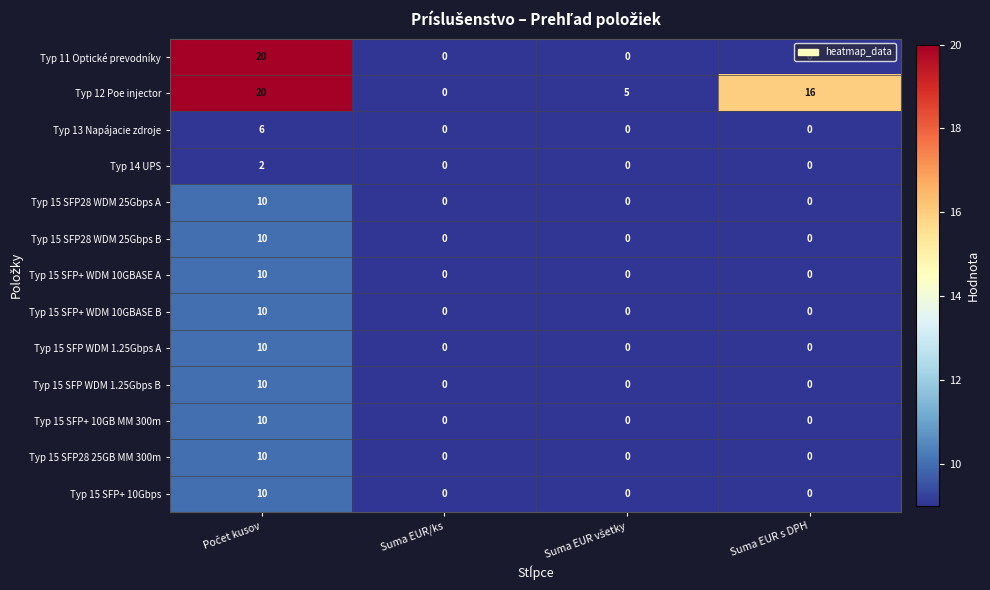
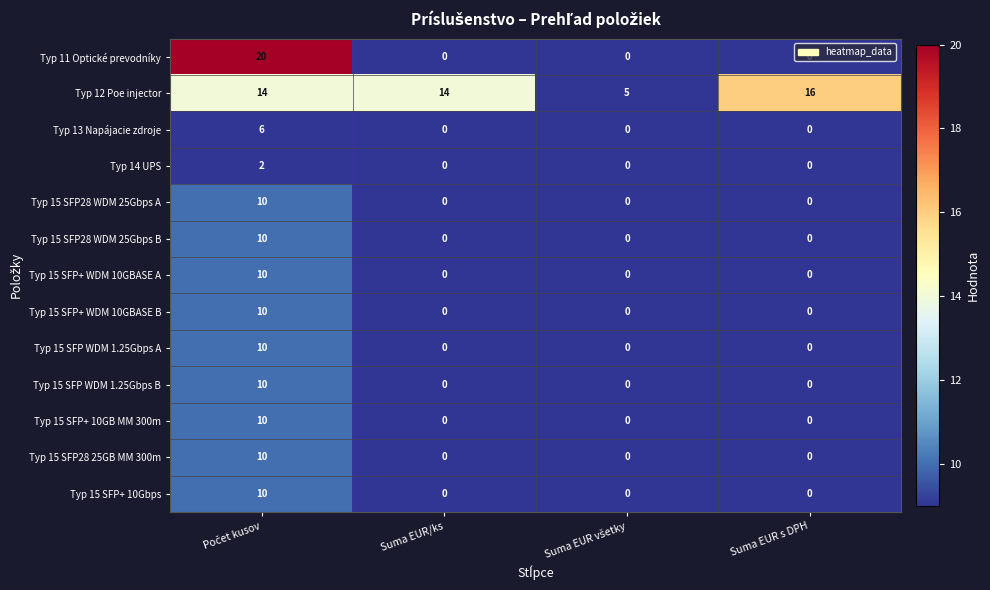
  {
    "Typ 11 Optické prevodníky": {
      "Počet kusov": 20,
      "Suma EUR/ks": 0,
      "Suma EUR všetky": 0
    },
    "Typ 12 Poe injector": {
-     "Počet kusov": 20,
-     "Suma EUR/ks": 0,
+     "Počet kusov": 14,
+     "Suma EUR/ks": 14,
      "Suma EUR všetky": 5,
      "Suma EUR s DPH": 16
    },
    "Typ 13 Napájacie zdroje": {
      "Počet kusov": 6,
      "Suma EUR/ks": 0,
      "Suma EUR všetky": 0,
      "Suma EUR s DPH": 0
    },
    "Typ 14 UPS": {
      "Počet kusov": 2,
      "Suma EUR/ks": 0,
      "Suma EUR všetky": 0,
      "Suma EUR s DPH": 0
    },
    "Typ 15 SFP28 WDM 25Gbps A": {
      "Počet kusov": 10,
      "Suma EUR/ks": 0,
      "Suma EUR všetky": 0,
      "Suma EUR s DPH": 0
    },
    "Typ 15 SFP28 WDM 25Gbps B": {
      "Počet kusov": 10,
      "Suma EUR/ks": 0,
      "Suma EUR všetky": 0,
      "Suma EUR s DPH": 0
    },
    "Typ 15 SFP+ WDM 10GBASE A": {
      "Počet kusov": 10,
      "Suma EUR/ks": 0,
      "Suma EUR všetky": 0,
      "Suma EUR s DPH": 0
    },
    "Typ 15 SFP+ WDM 10GBASE B": {
      "Počet kusov": 10,
      "Suma EUR/ks": 0,
      "Suma EUR všetky": 0,
      "Suma EUR s DPH": 0
    },
    "Typ 15 SFP WDM 1.25Gbps A": {
      "Počet kusov": 10,
      "Suma EUR/ks": 0,
      "Suma EUR všetky": 0,
      "Suma EUR s DPH": 0
    },
    "Typ 15 SFP WDM 1.25Gbps B": {
      "Počet kusov": 10,
      "Suma EUR/ks": 0,
      "Suma EUR všetky": 0,
      "Suma EUR s DPH": 0
    },
    "Typ 15 SFP+ 10GB MM 300m": {
      "Počet kusov": 10,
      "Suma EUR/ks": 0,
      "Suma EUR všetky": 0,
      "Suma EUR s DPH": 0
    },
    "Typ 15 SFP28 25GB MM 300m": {
      "Počet kusov": 10,
      "Suma EUR/ks": 0,
      "Suma EUR všetky": 0,
      "Suma EUR s DPH": 0
    },
    "Typ 15 SFP+ 10Gbps": {
      "Počet kusov": 10,
      "Suma EUR/ks": 0,
      "Suma EUR všetky": 0,
      "Suma EUR s DPH": 0
    }
  }
